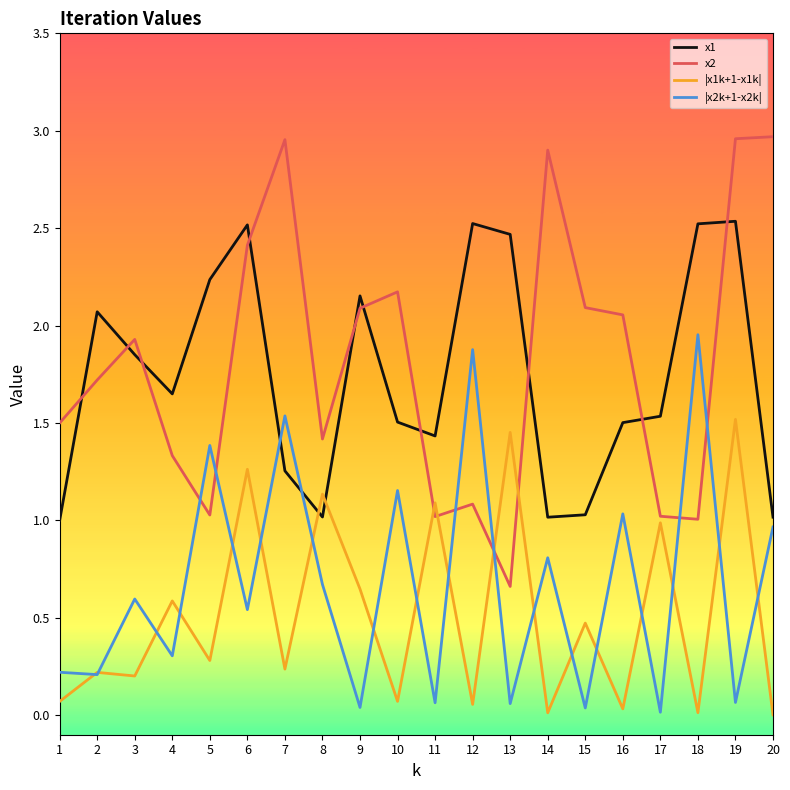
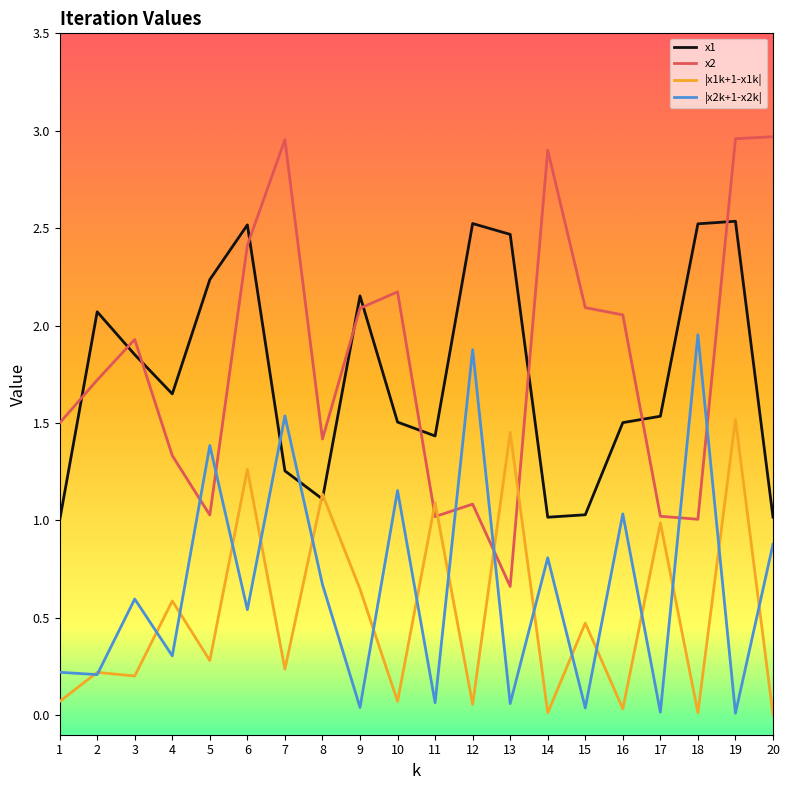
  {
    "x1": {
      "1": 1.00,
      "2": 2.07,
      "3": 1.85,
      "4": 1.65,
      "5": 2.24,
      "6": 2.52,
      "7": 1.25,
-     "8": 1.02,
+     "8": 1.11,
      "9": 2.15,
      "10": 1.50,
      "11": 1.43,
      "12": 2.52,
      "13": 2.47,
      "14": 1.02,
      "15": 1.03,
      "16": 1.50,
      "17": 1.53,
      "18": 2.52,
      "19": 2.54,
      "20": 1.02
    },
    "x2": {
      "1": 1.50,
      "2": 1.72,
      "3": 1.93,
      "4": 1.33,
      "5": 1.03,
      "6": 2.41,
      "7": 2.95,
      "8": 1.42,
      "9": 2.09,
      "10": 2.17,
      "11": 1.02,
      "12": 1.08,
      "13": 0.66,
      "14": 2.90,
      "15": 2.09,
      "16": 2.05,
      "17": 1.02,
      "18": 1.01,
      "19": 2.96,
      "20": 2.97
    },
    "|x1k+1-x1k|": {
      "1": 0.07,
      "3": 0.20,
      "4": 0.59,
      "5": 0.28,
      "6": 1.26,
      "7": 0.24,
      "8": 1.13,
      "9": 0.65,
      "10": 0.07,
      "11": 1.09,
      "12": 0.06,
      "13": 1.45,
      "14": 0.01,
      "15": 0.47,
      "16": 0.03,
      "17": 0.99,
      "18": 0.01,
      "19": 1.52,
      "20": 0.00
    },
    "|x2k+1-x2k|": {
      "1": 0.22,
      "3": 0.60,
      "4": 0.30,
      "5": 1.38,
      "6": 0.54,
      "7": 1.54,
      "8": 0.67,
      "9": 0.04,
      "10": 1.15,
      "11": 0.06,
      "12": 1.88,
      "13": 0.06,
      "14": 0.81,
      "15": 0.04,
      "16": 1.03,
      "17": 0.02,
      "18": 1.95,
-     "19": 0.07,
-     "20": 0.97
+     "19": 0.01,
+     "20": 0.88
    }
  }
